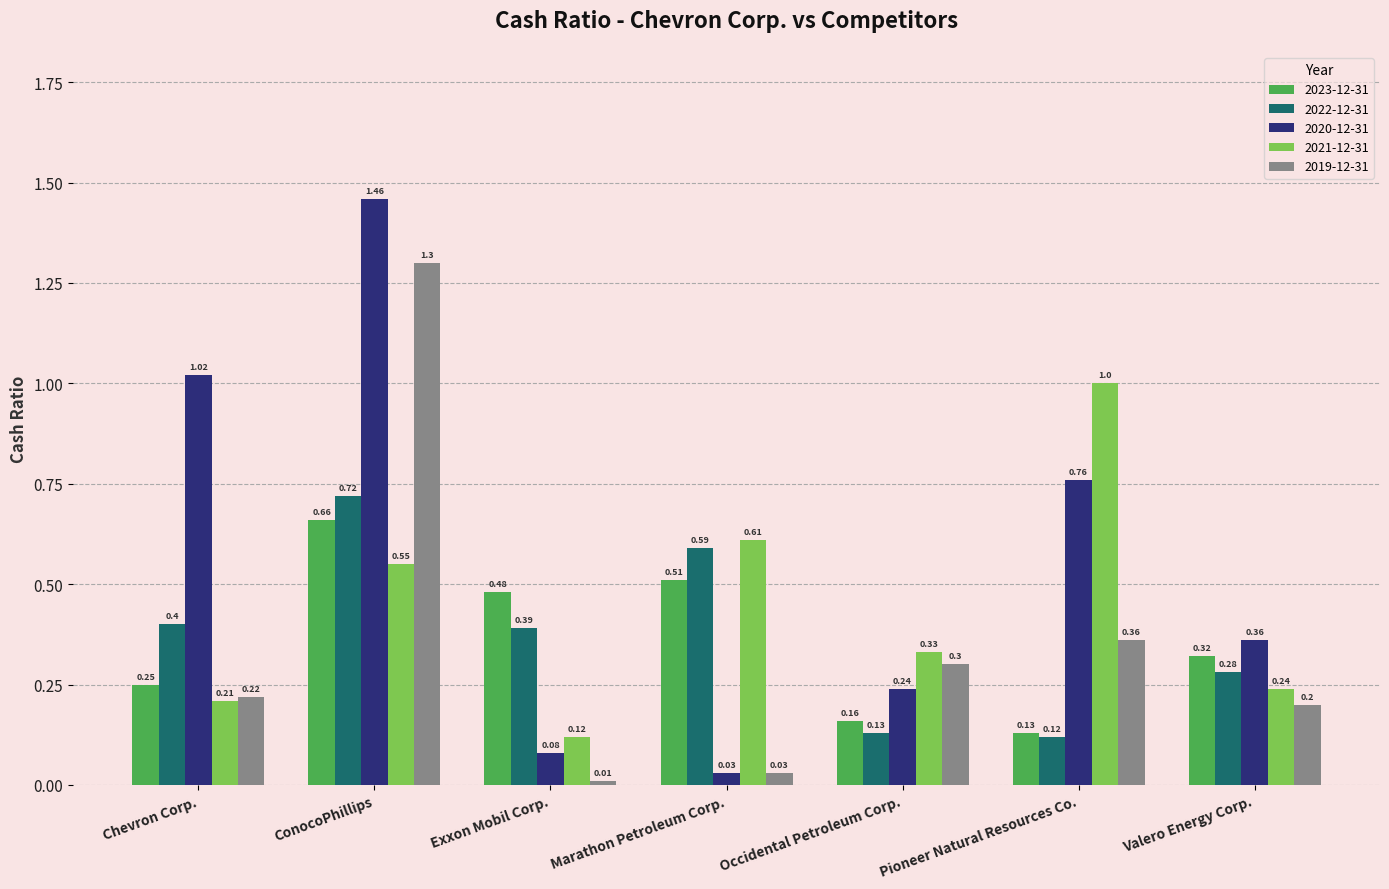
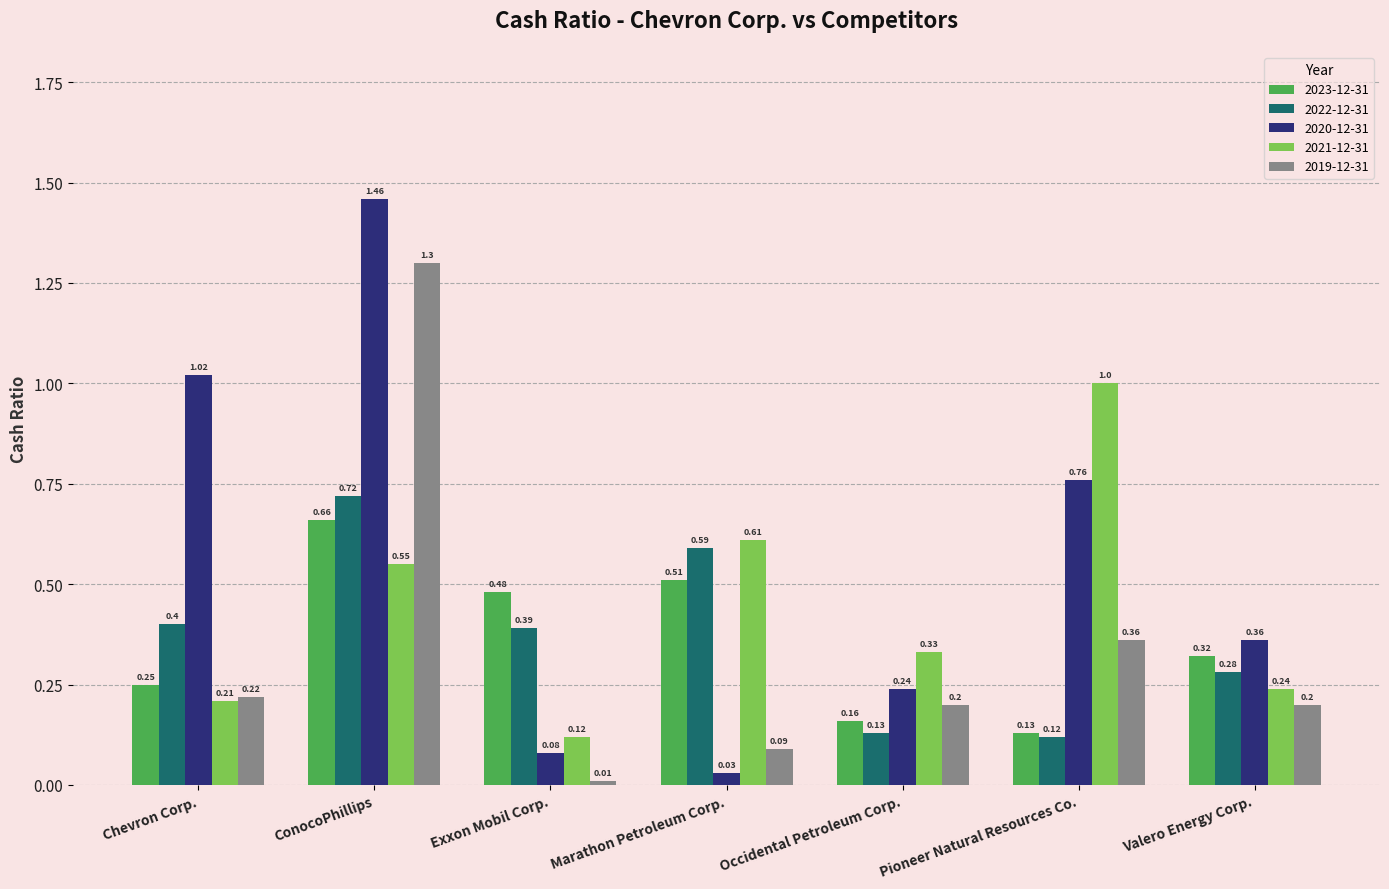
  {
    "2022-12-31": {
      "Chevron Corp.": 0.4,
      "ConocoPhillips": 0.72,
      "Exxon Mobil Corp.": 0.39,
      "Marathon Petroleum Corp.": 0.59,
      "Occidental Petroleum Corp.": 0.13,
      "Pioneer Natural Resources Co.": 0.12,
      "Valero Energy Corp.": 0.28
    },
    "2020-12-31": {
      "Chevron Corp.": 1.02,
      "ConocoPhillips": 1.46,
      "Exxon Mobil Corp.": 0.08,
      "Marathon Petroleum Corp.": 0.03,
      "Occidental Petroleum Corp.": 0.24,
      "Pioneer Natural Resources Co.": 0.76,
      "Valero Energy Corp.": 0.36
    },
    "2019-12-31": {
      "Chevron Corp.": 0.22,
      "ConocoPhillips": 1.3,
      "Exxon Mobil Corp.": 0.01,
-     "Marathon Petroleum Corp.": 0.03,
-     "Occidental Petroleum Corp.": 0.3,
+     "Marathon Petroleum Corp.": 0.09,
+     "Occidental Petroleum Corp.": 0.2,
      "Pioneer Natural Resources Co.": 0.36,
      "Valero Energy Corp.": 0.2
    }
  }
